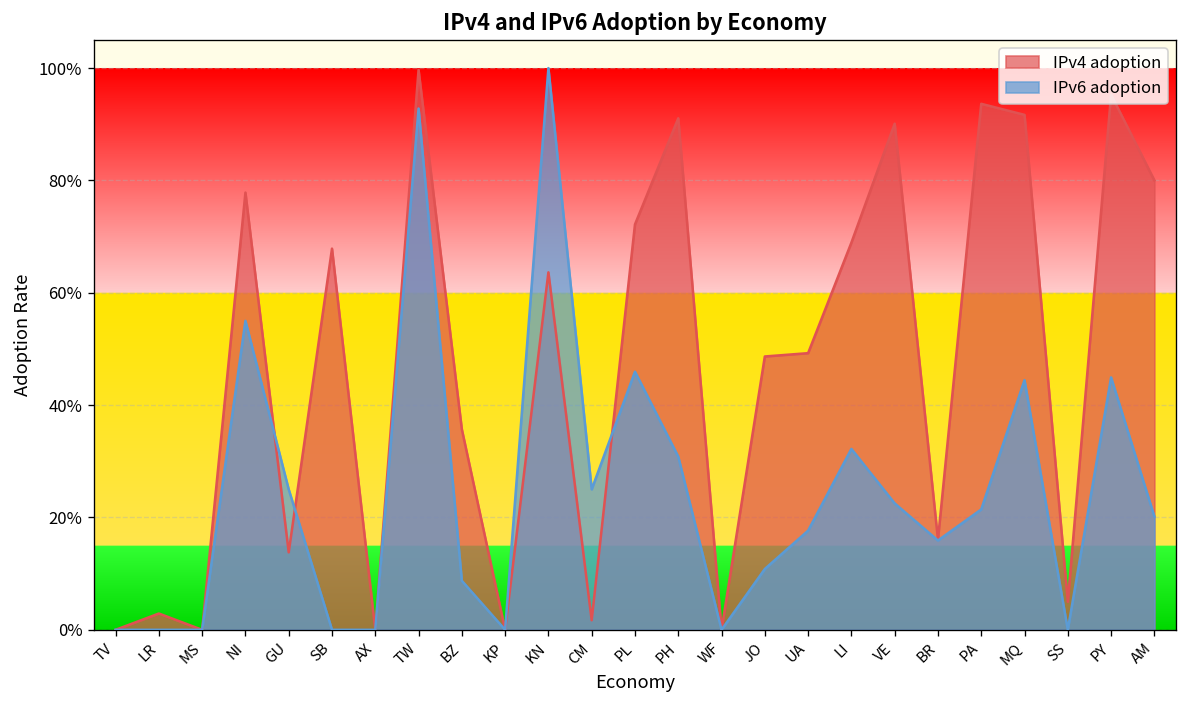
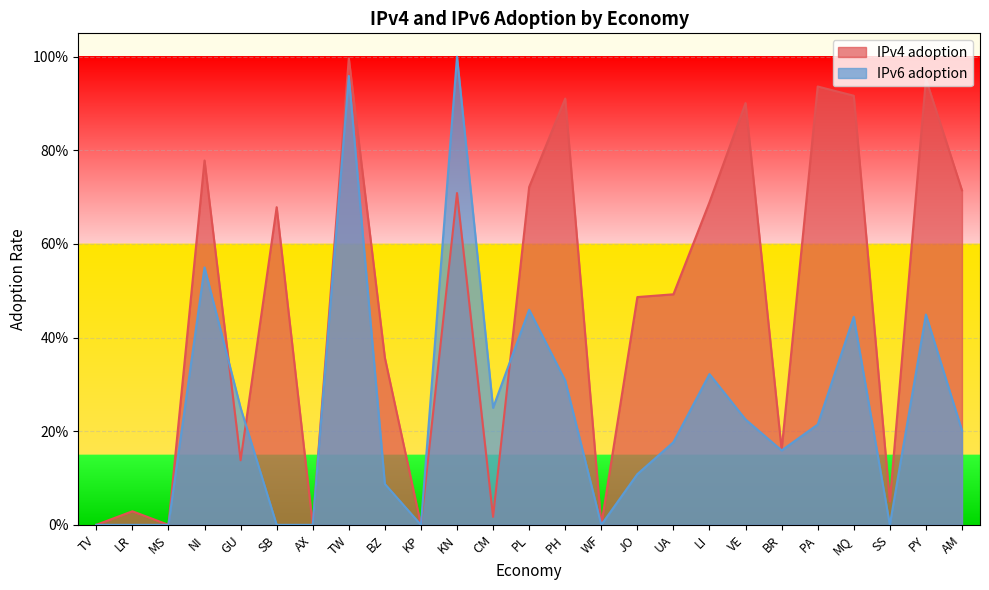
  {
    "IPv4 adoption": {
      "LR": "3%",
      "NI": "78%",
      "GU": "14%",
      "SB": "68%",
      "TW": "100%",
      "BZ": "36%",
-     "KN": "64%",
+     "KN": "71%",
      "CM": "2%",
      "PL": "72%",
      "PH": "91%",
      "JO": "49%",
      "UA": "49%",
      "LI": "69%",
      "VE": "90%",
      "PA": "94%",
      "MQ": "92%",
      "SS": "5%",
-     "AM": "80%"
+     "AM": "71%"
    },
    "IPv6 adoption": {
      "LR": "0%",
      "NI": "55%",
      "GU": "25%",
      "SB": "0%",
-     "TW": "93%",
+     "TW": "96%",
      "BZ": "9%",
      "KN": "100%",
      "CM": "25%",
      "PL": "46%",
      "PH": "31%",
      "JO": "11%",
      "UA": "18%",
      "LI": "32%",
      "VE": "23%",
      "PA": "21%",
      "MQ": "44%",
      "SS": "0%",
      "PY": "45%",
      "AM": "20%"
    }
  }
